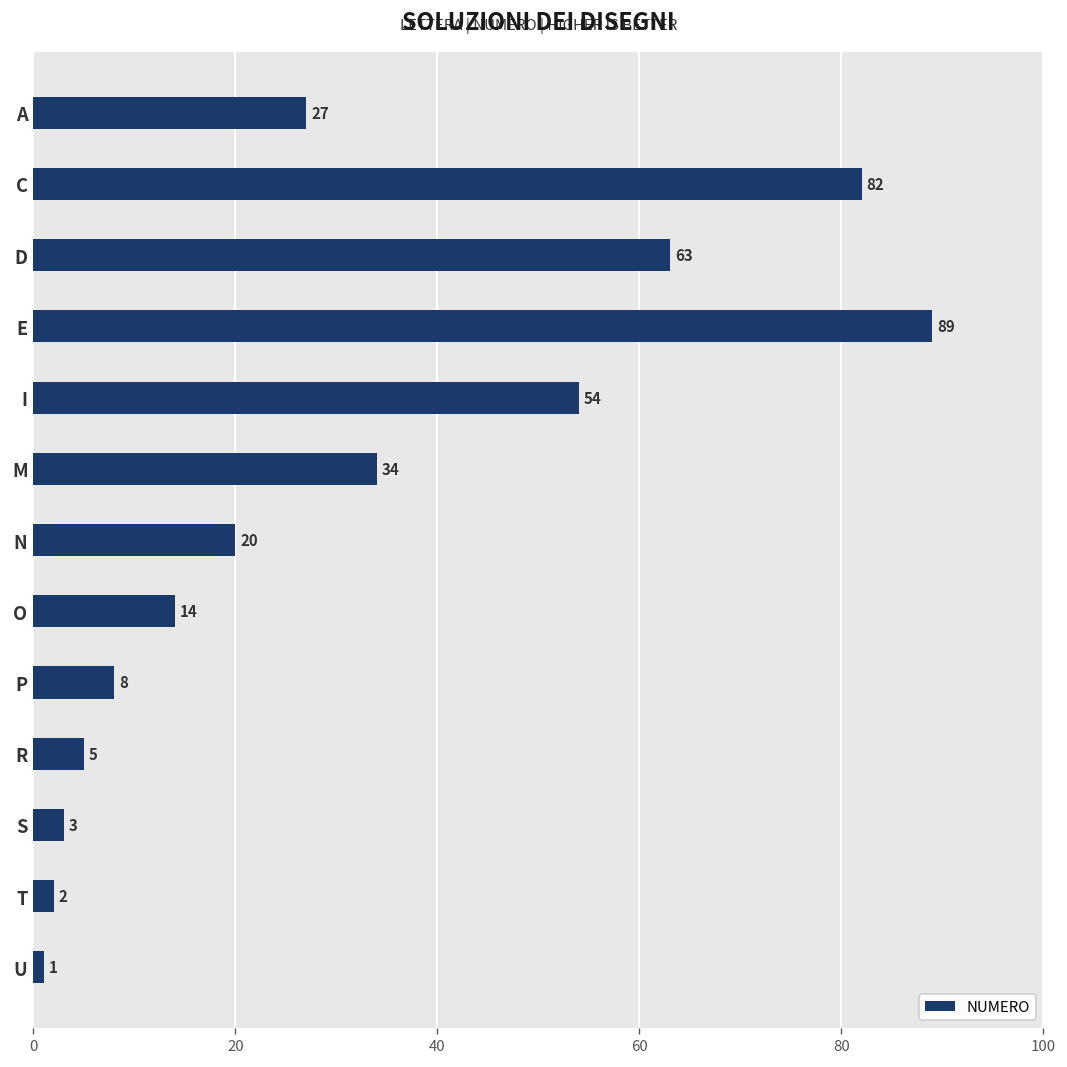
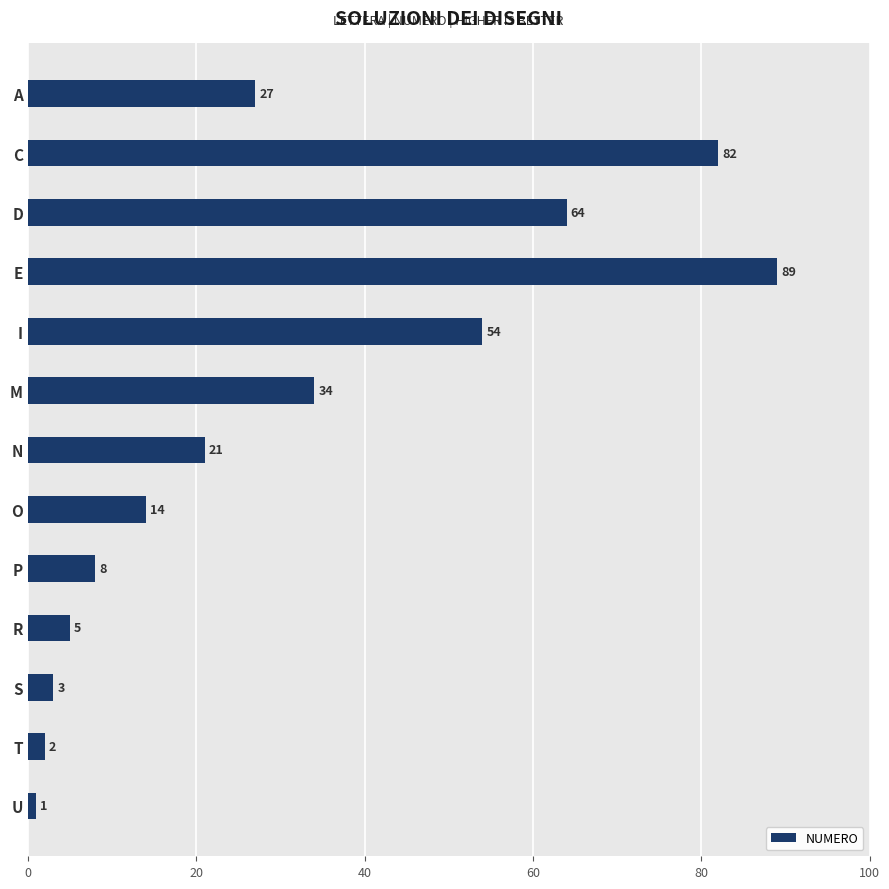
  {
    "A": 27,
    "C": 82,
-   "D": 63,
+   "D": 64,
    "E": 89,
    "I": 54,
    "M": 34,
-   "N": 20,
+   "N": 21,
    "O": 14,
    "P": 8,
    "R": 5,
    "S": 3,
    "T": 2,
    "U": 1
  }
